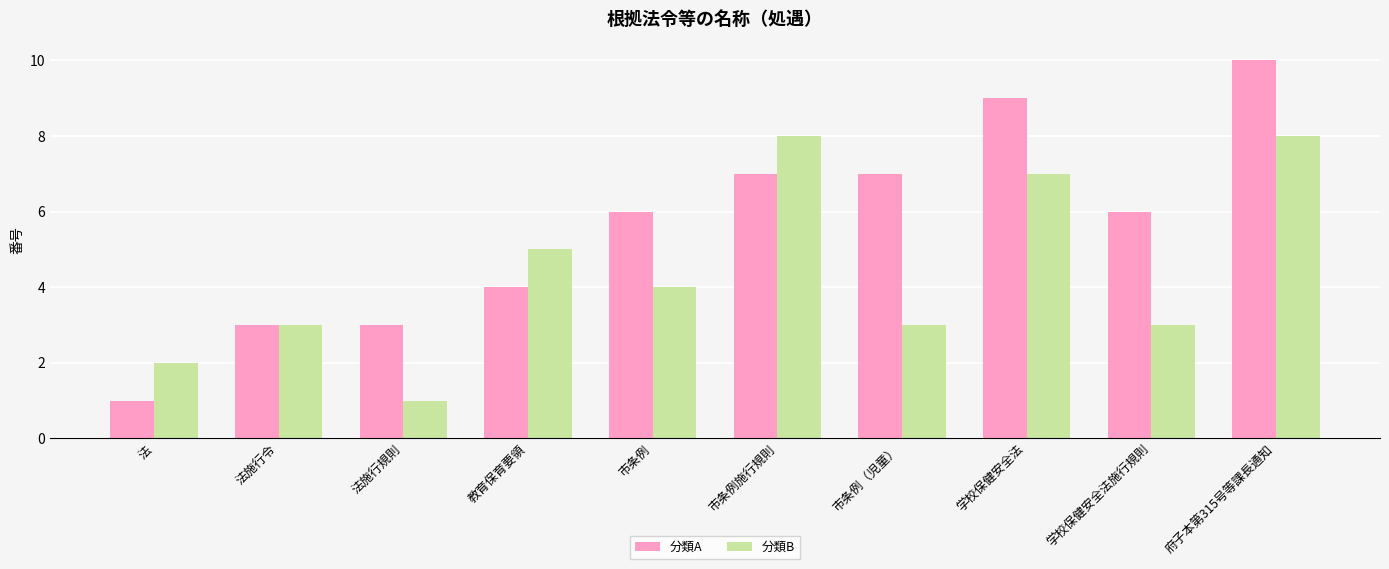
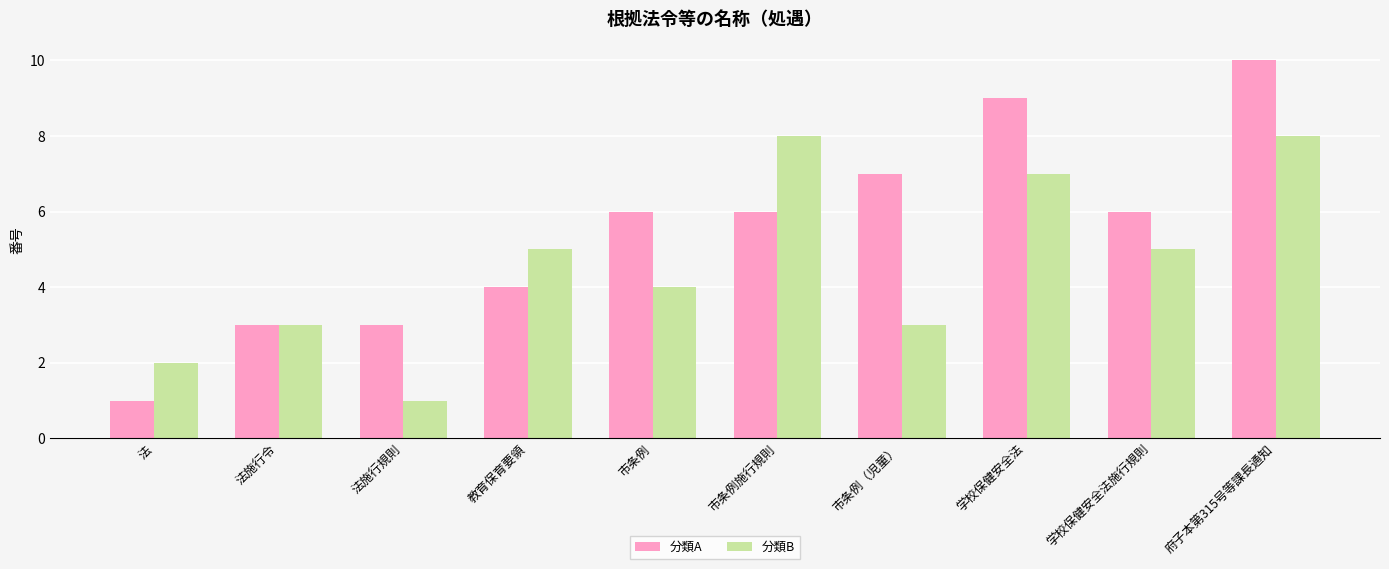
  {
    "分類A": {
      "法": 1,
      "法施行令": 3,
      "法施行規則": 3,
      "教育保育要領": 4,
      "市条例": 6,
-     "市条例施行規則": 7,
+     "市条例施行規則": 6,
      "市条例（児童）": 7,
      "学校保健安全法": 9,
      "学校保健安全法施行規則": 6,
      "府子本第315号等課長通知": 10
    },
    "分類B": {
      "法": 2,
      "法施行令": 3,
      "法施行規則": 1,
      "教育保育要領": 5,
      "市条例": 4,
      "市条例施行規則": 8,
      "市条例（児童）": 3,
      "学校保健安全法": 7,
-     "学校保健安全法施行規則": 3,
+     "学校保健安全法施行規則": 5,
      "府子本第315号等課長通知": 8
    }
  }
